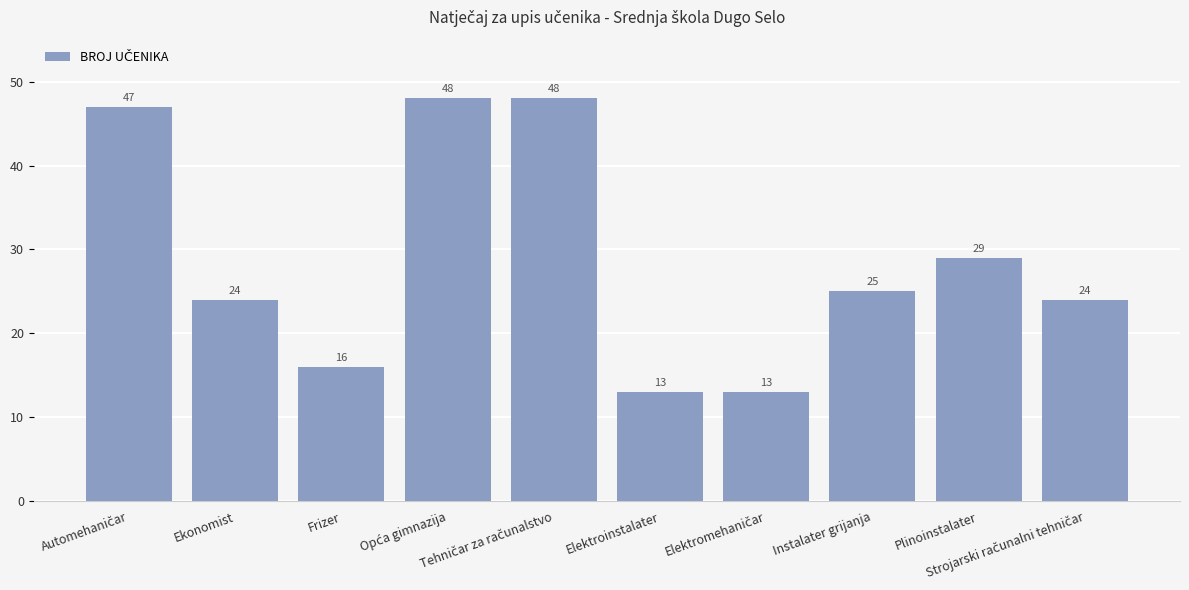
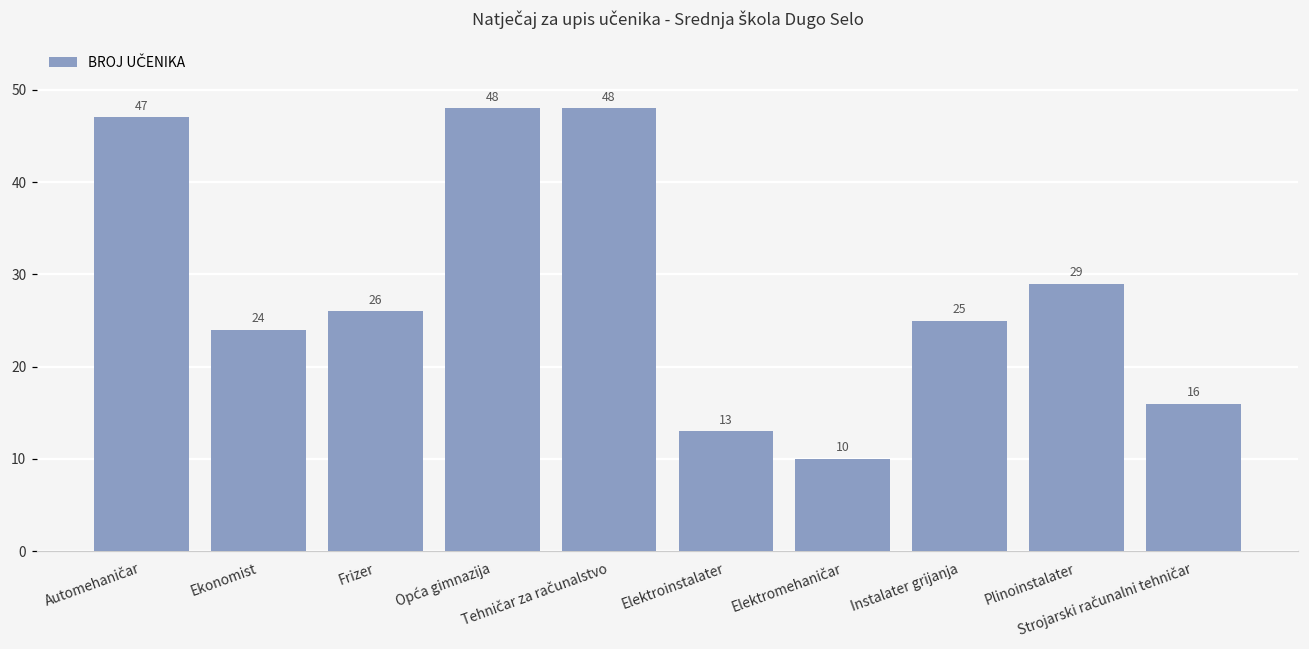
  {
    "Automehaničar": 47,
    "Ekonomist": 24,
-   "Frizer": 16,
+   "Frizer": 26,
    "Opća gimnazija": 48,
    "Tehničar za računalstvo": 48,
    "Elektroinstalater": 13,
-   "Elektromehaničar": 13,
+   "Elektromehaničar": 10,
    "Instalater grijanja": 25,
    "Plinoinstalater": 29,
-   "Strojarski računalni tehničar": 24
+   "Strojarski računalni tehničar": 16
  }
